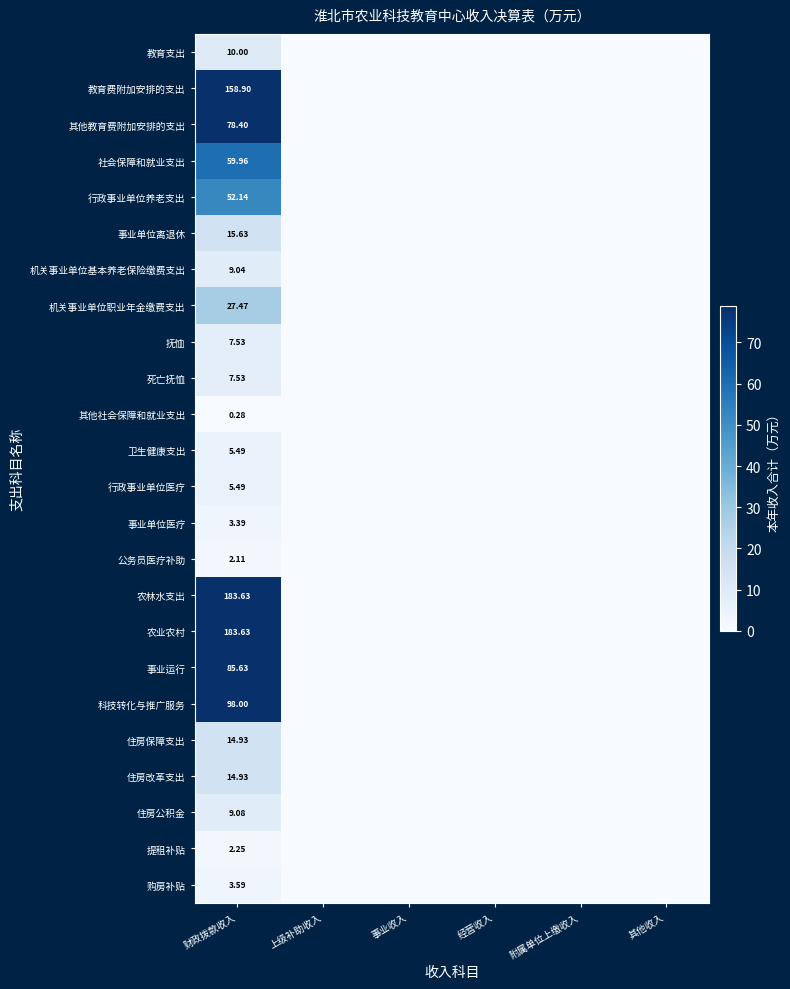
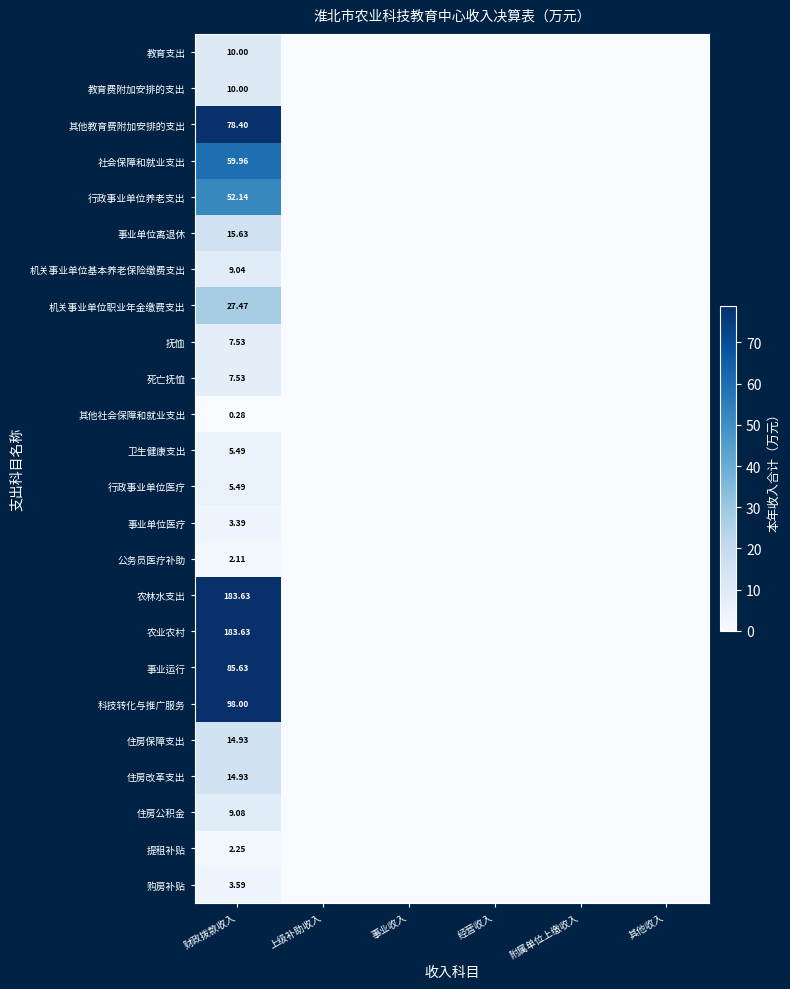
  {
    "教育支出": {
      "财政拨款收入": 10.00
    },
    "教育费附加安排的支出": {
-     "财政拨款收入": 158.90
+     "财政拨款收入": 10.00
    },
    "其他教育费附加安排的支出": {
      "财政拨款收入": 78.40
    },
    "社会保障和就业支出": {
      "财政拨款收入": 59.96
    },
    "行政事业单位养老支出": {
      "财政拨款收入": 52.14
    },
    "事业单位离退休": {
      "财政拨款收入": 15.63
    },
    "机关事业单位基本养老保险缴费支出": {
      "财政拨款收入": 9.04
    },
    "机关事业单位职业年金缴费支出": {
      "财政拨款收入": 27.47
    },
    "抚恤": {
      "财政拨款收入": 7.53
    },
    "死亡抚恤": {
      "财政拨款收入": 7.53
    },
    "其他社会保障和就业支出": {
      "财政拨款收入": 0.28
    },
    "卫生健康支出": {
      "财政拨款收入": 5.49
    },
    "行政事业单位医疗": {
      "财政拨款收入": 5.49
    },
    "事业单位医疗": {
      "财政拨款收入": 3.39
    },
    "公务员医疗补助": {
      "财政拨款收入": 2.11
    },
    "农林水支出": {
      "财政拨款收入": 183.63
    },
    "农业农村": {
      "财政拨款收入": 183.63
    },
    "事业运行": {
      "财政拨款收入": 85.63
    },
    "科技转化与推广服务": {
      "财政拨款收入": 98.00
    },
    "住房保障支出": {
      "财政拨款收入": 14.93
    },
    "住房改革支出": {
      "财政拨款收入": 14.93
    },
    "住房公积金": {
      "财政拨款收入": 9.08
    },
    "提租补贴": {
      "财政拨款收入": 2.25
    },
    "购房补贴": {
      "财政拨款收入": 3.59
    }
  }
